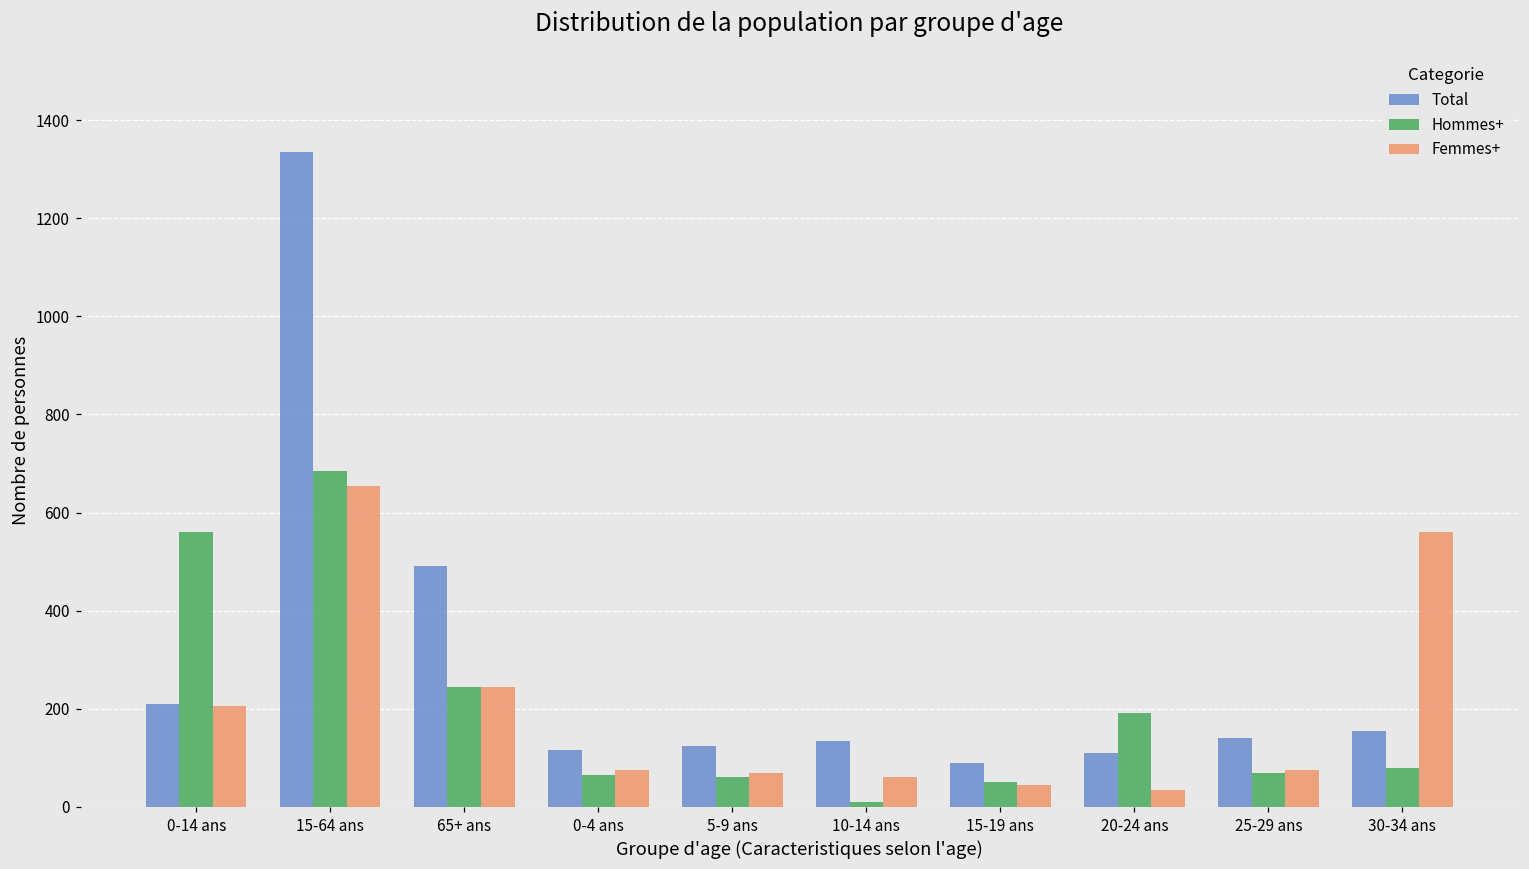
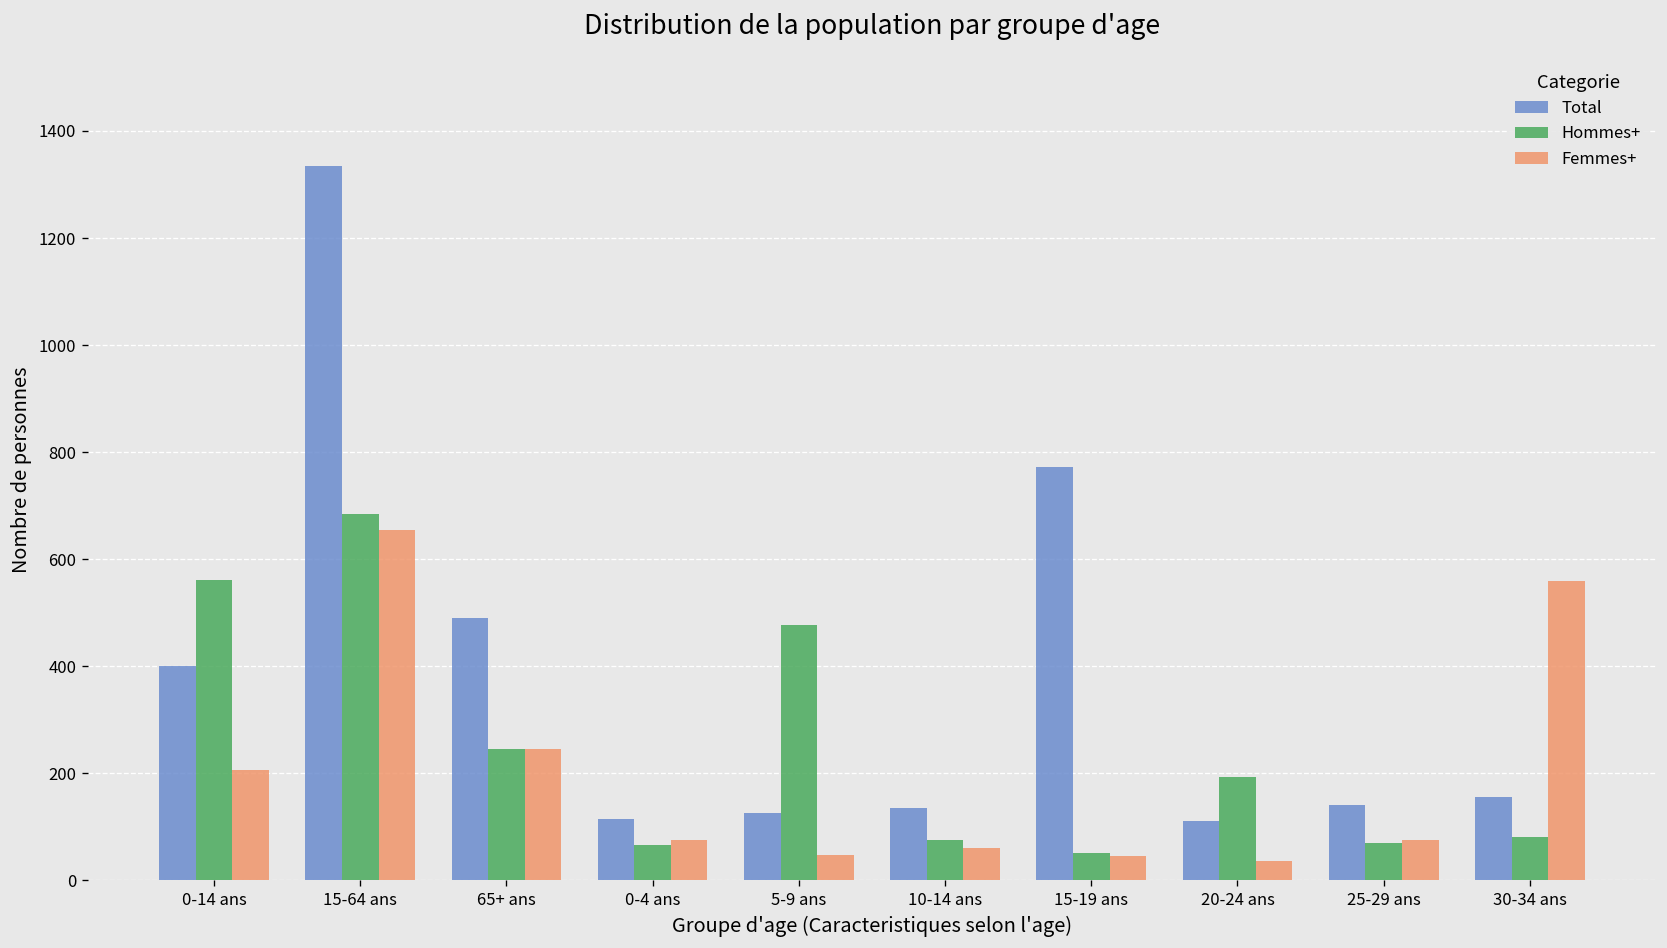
  {
    "Total": {
-     "0-14 ans": 210,
+     "0-14 ans": 400,
      "15-64 ans": 1340,
      "65+ ans": 490,
      "0-4 ans": 120,
      "5-9 ans": 130,
      "10-14 ans": 140,
-     "15-19 ans": 90,
+     "15-19 ans": 770,
      "20-24 ans": 110,
      "25-29 ans": 140,
      "30-34 ans": 160
    },
    "Hommes+": {
      "0-14 ans": 560,
      "15-64 ans": 690,
      "65+ ans": 250,
      "0-4 ans": 70,
-     "5-9 ans": 60,
-     "10-14 ans": 10,
+     "5-9 ans": 480,
+     "10-14 ans": 80,
      "15-19 ans": 50,
      "20-24 ans": 190,
      "25-29 ans": 70,
      "30-34 ans": 80
    },
    "Femmes+": {
      "0-14 ans": 210,
      "15-64 ans": 660,
      "65+ ans": 250,
      "0-4 ans": 80,
-     "5-9 ans": 70,
+     "5-9 ans": 50,
      "10-14 ans": 60,
      "15-19 ans": 50,
      "20-24 ans": 40,
      "25-29 ans": 80,
      "30-34 ans": 560
    }
  }
